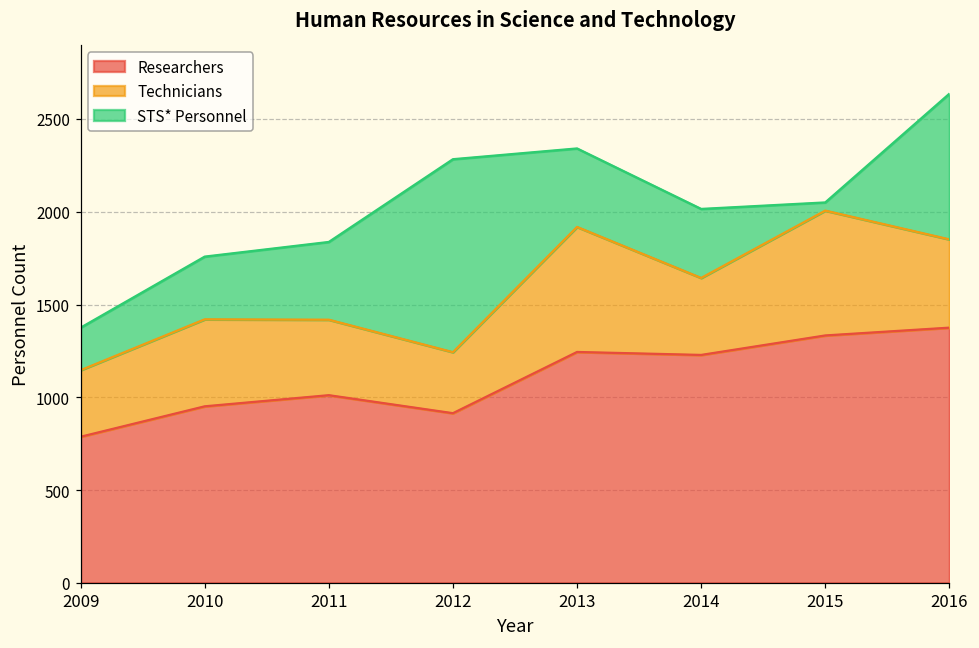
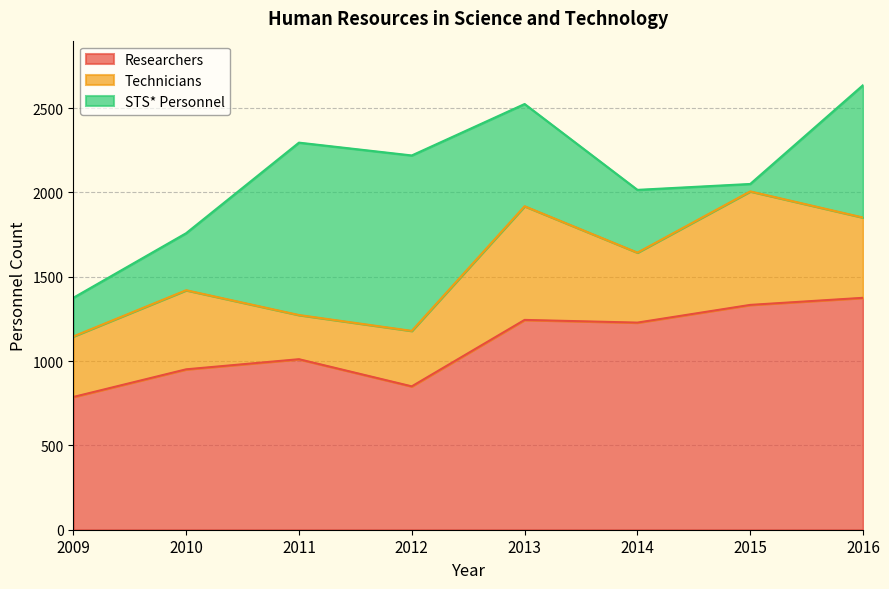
  {
    "Researchers": {
      "2009": 790,
      "2010": 950,
      "2011": 1010,
-     "2012": 910,
+     "2012": 850,
      "2013": 1240,
      "2014": 1230,
      "2015": 1330,
      "2016": 1380
    },
    "Technicians": {
      "2009": 360,
      "2010": 470,
-     "2011": 410,
+     "2011": 260,
      "2012": 330,
      "2013": 670,
      "2014": 420,
      "2015": 670,
      "2016": 480
    },
    "STS* Personnel": {
      "2009": 230,
      "2010": 340,
-     "2011": 420,
+     "2011": 1020,
      "2012": 1040,
-     "2013": 420,
+     "2013": 610,
      "2014": 370,
      "2015": 40,
      "2016": 790
    }
  }
